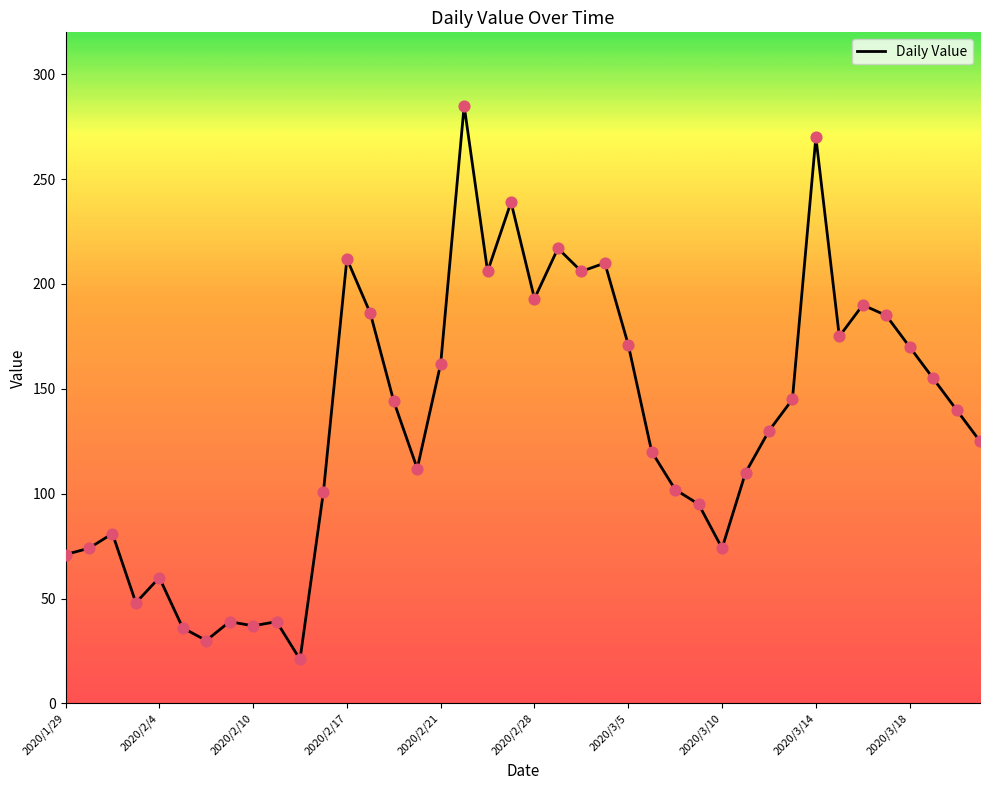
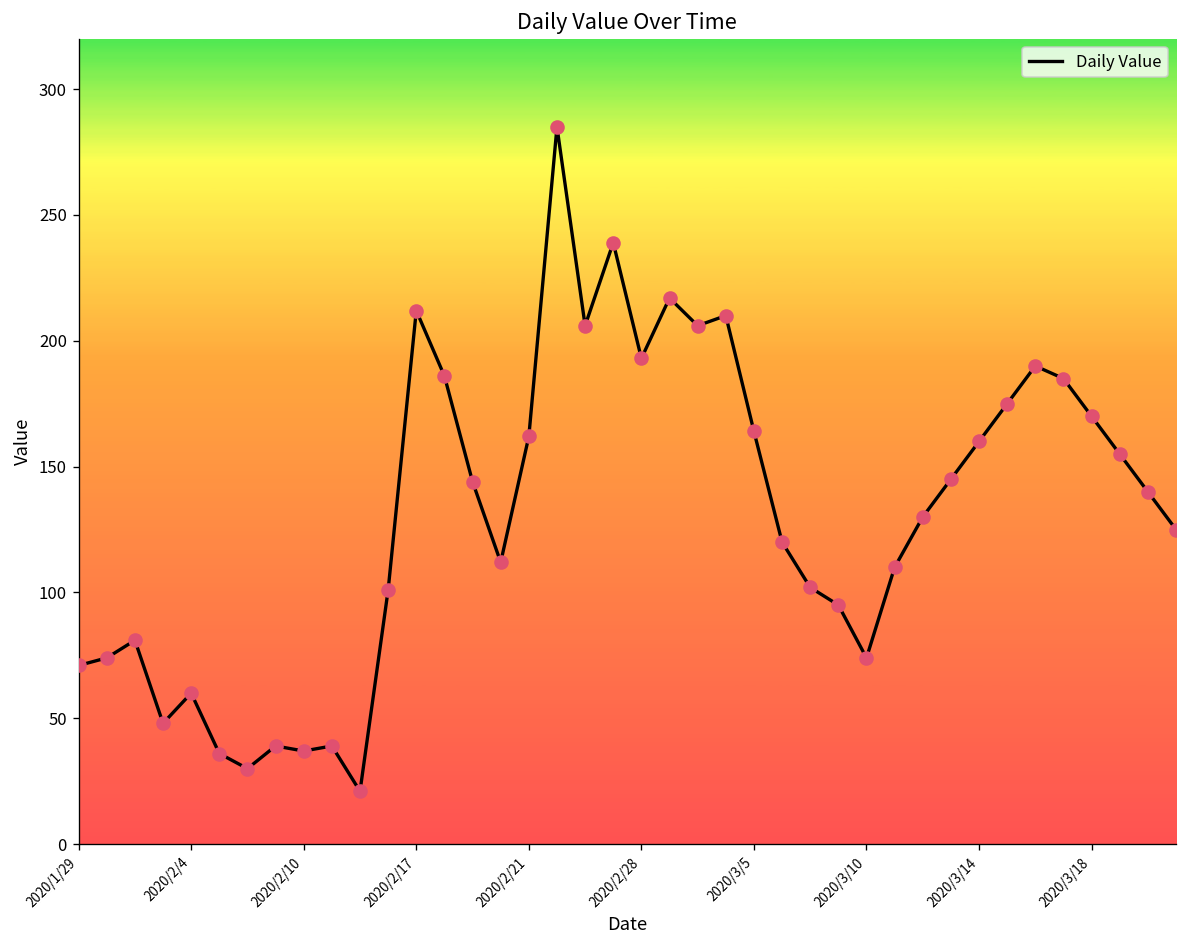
  {
    "2020/1/29": 71,
    "2020/2/4": 60,
    "2020/2/10": 37,
    "2020/2/17": 212,
    "2020/2/21": 162,
    "2020/2/28": 193,
-   "2020/3/5": 171,
+   "2020/3/5": 164,
    "2020/3/10": 74,
-   "2020/3/14": 270,
+   "2020/3/14": 160,
    "2020/3/18": 170
  }
